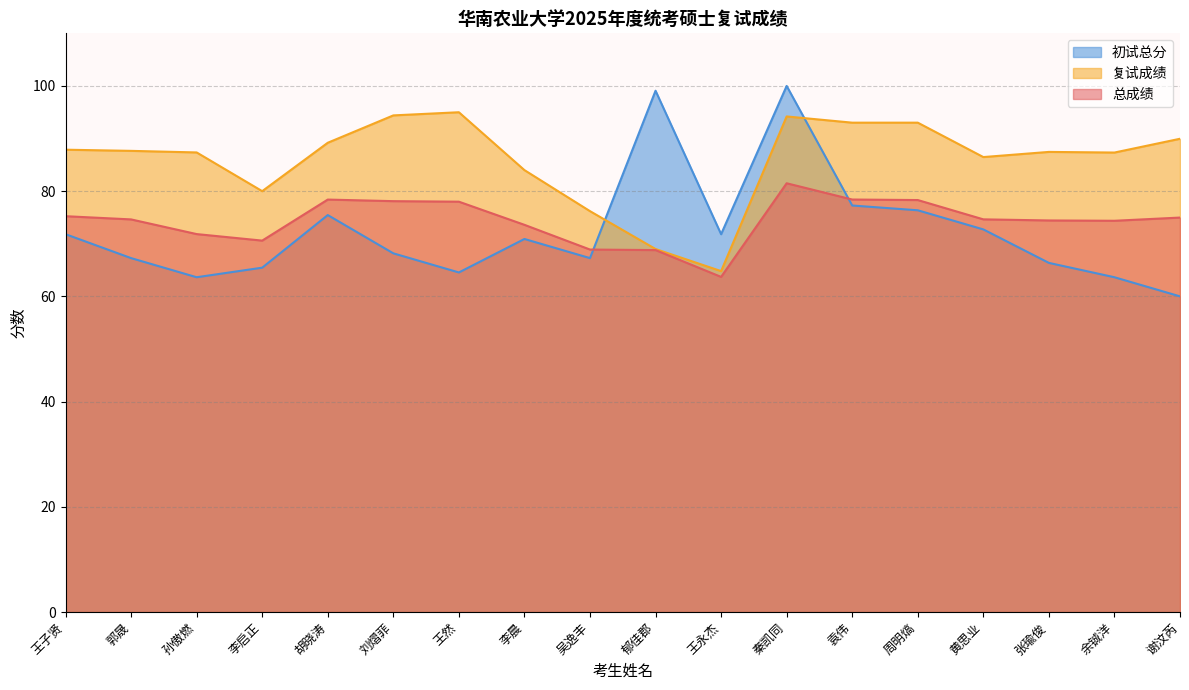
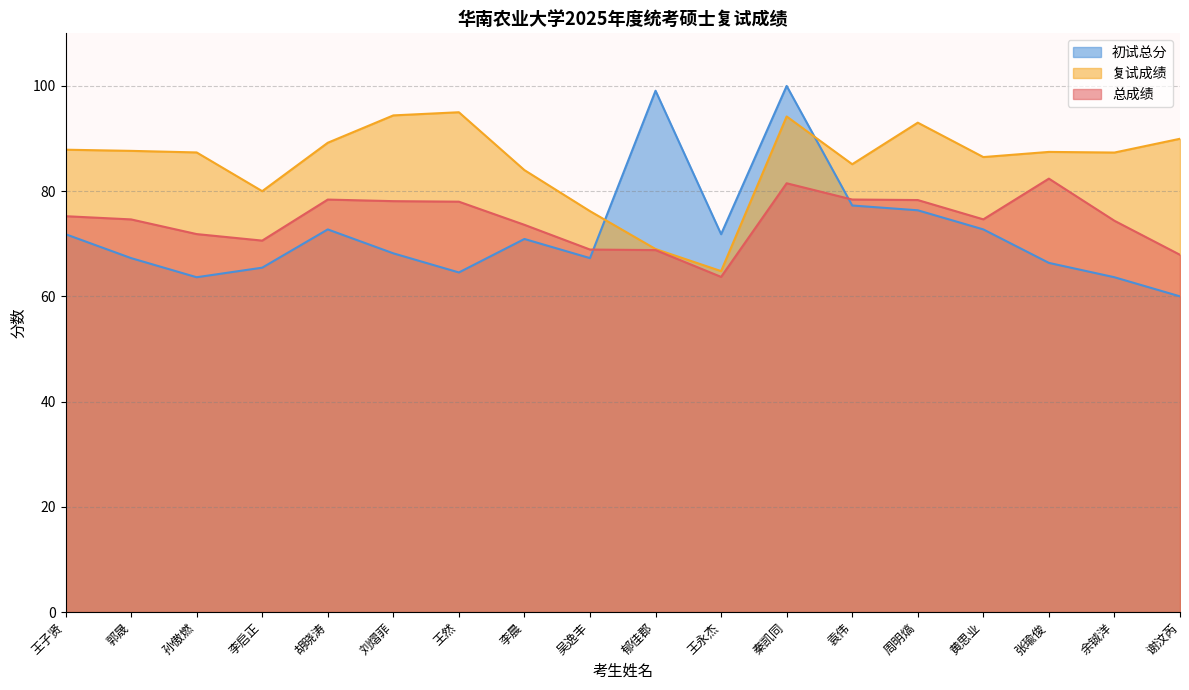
  {
    "初试总分": {
      "王子贤": 72,
      "郭晟": 67,
      "孙傲燃": 64,
      "李启正": 65,
-     "胡晓涛": 75,
+     "胡晓涛": 73,
      "刘熠菲": 68,
      "王然": 65,
      "李晨": 71,
      "吴逸丰": 67,
      "郁佳郡": 99,
      "王永杰": 72,
      "秦凯同": 100,
      "袁伟": 77,
      "周明熇": 76,
      "黄思业": 73,
      "张瑜俊": 66,
      "余铖洋": 64,
      "谢汶芮": 60
    },
    "复试成绩": {
      "王子贤": 88,
      "郭晟": 88,
      "孙傲燃": 87,
      "李启正": 80,
      "胡晓涛": 89,
      "刘熠菲": 94,
      "王然": 95,
      "李晨": 84,
      "吴逸丰": 76,
      "王永杰": 65,
      "秦凯同": 94,
-     "袁伟": 93,
+     "袁伟": 85,
      "周明熇": 93,
      "黄思业": 86,
      "张瑜俊": 87,
      "余铖洋": 87,
      "谢汶芮": 90
    },
    "总成绩": {
      "王子贤": 75,
      "郭晟": 75,
      "孙傲燃": 72,
      "李启正": 71,
      "胡晓涛": 78,
      "刘熠菲": 78,
      "王然": 78,
      "李晨": 74,
      "吴逸丰": 69,
      "王永杰": 64,
      "秦凯同": 82,
      "袁伟": 78,
      "周明熇": 78,
      "黄思业": 75,
-     "张瑜俊": 74,
+     "张瑜俊": 82,
      "余铖洋": 74,
-     "谢汶芮": 75
+     "谢汶芮": 68
    }
  }
